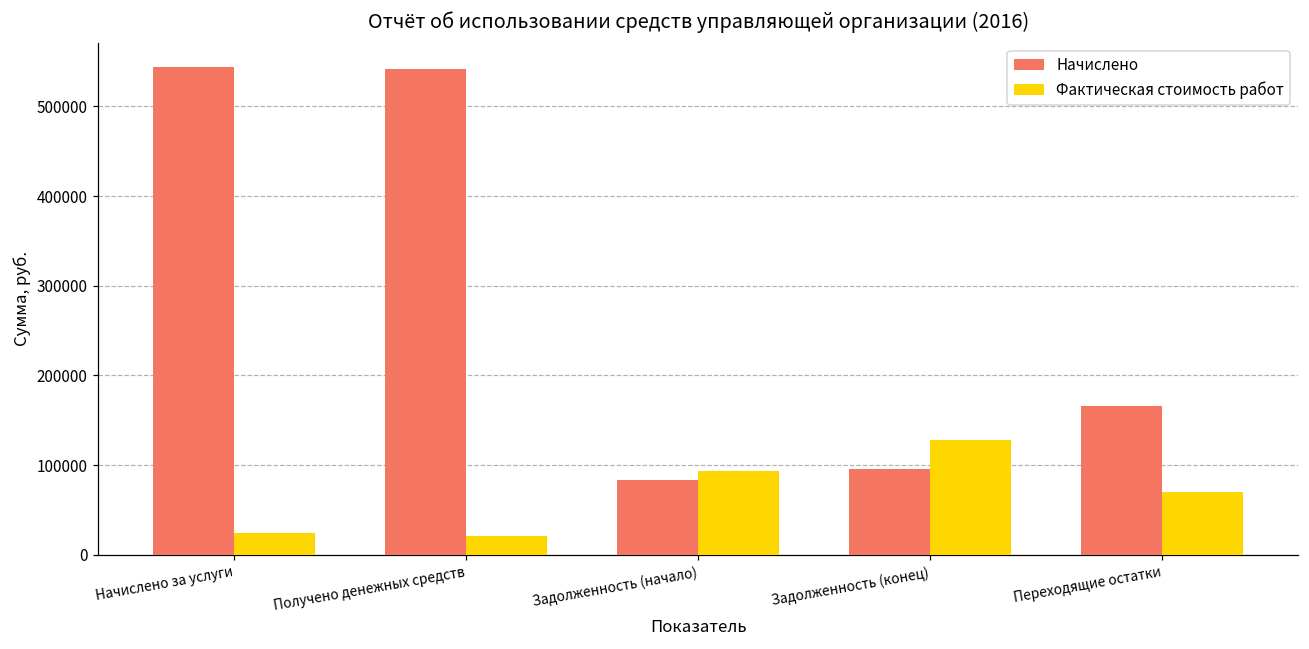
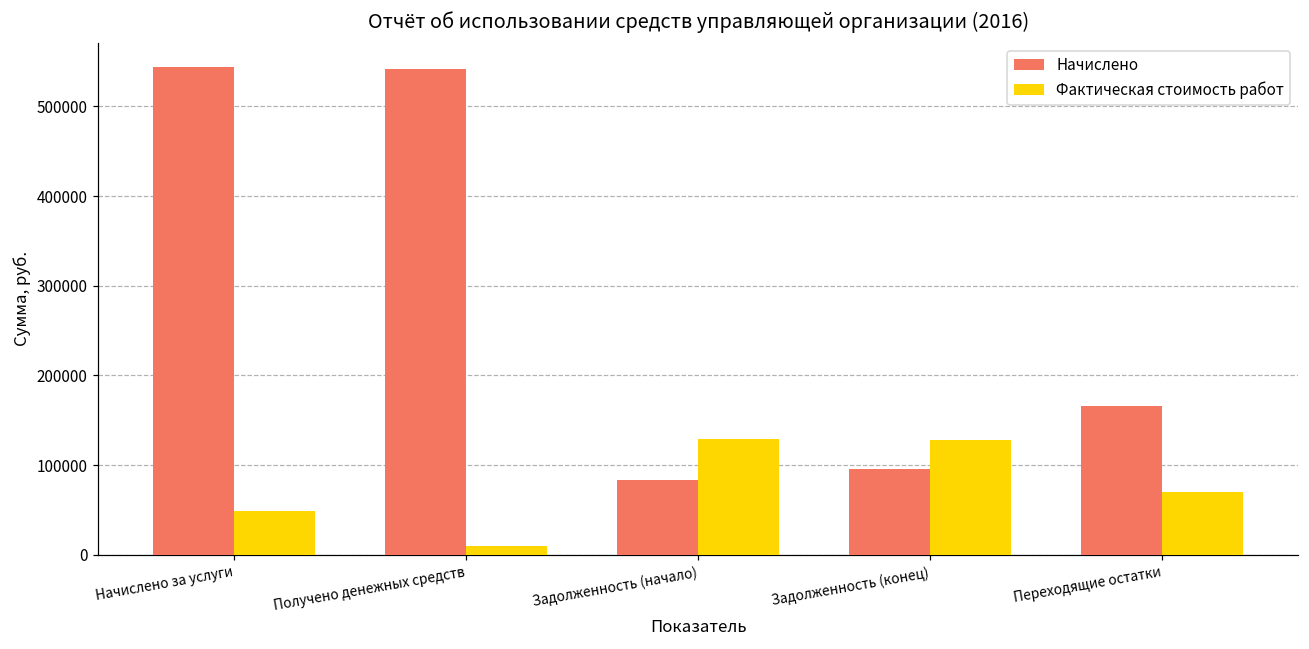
  {
    "Начислено": {
      "Начислено за услуги": 540000,
      "Получено денежных средств": 540000,
      "Задолженность (начало)": 80000,
      "Задолженность (конец)": 100000,
      "Переходящие остатки": 170000
    },
    "Фактическая стоимость работ": {
-     "Начислено за услуги": 20000,
-     "Получено денежных средств": 20000,
-     "Задолженность (начало)": 90000,
+     "Начислено за услуги": 50000,
+     "Получено денежных средств": 10000,
+     "Задолженность (начало)": 130000,
      "Задолженность (конец)": 130000,
      "Переходящие остатки": 70000
    }
  }
